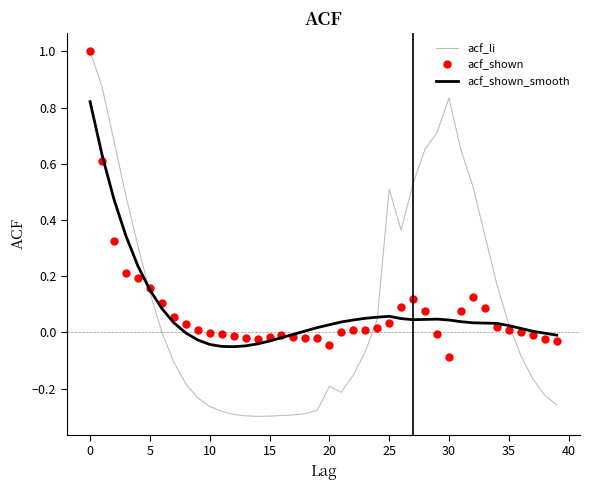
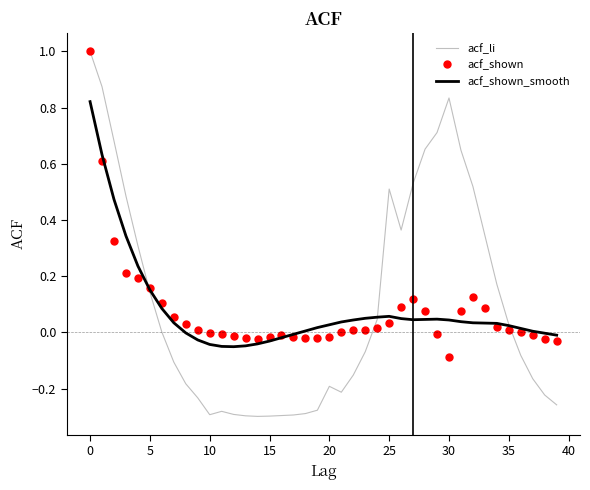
  {
    "acf_li": {
-     "10": -0.26,
+     "10": -0.29,
      "15": -0.30,
      "20": -0.19,
      "25": 0.51,
      "30": 0.83
    },
    "acf_shown": {
      "10": 0.00,
      "15": -0.02,
-     "20": -0.04,
+     "20": -0.02,
      "25": 0.03,
      "30": -0.09,
      "35": 0.01
    },
    "acf_shown_smooth": {
      "0": 0.82,
      "10": -0.04,
      "15": -0.03,
      "20": 0.03,
      "25": 0.06,
      "30": 0.04
    }
  }
